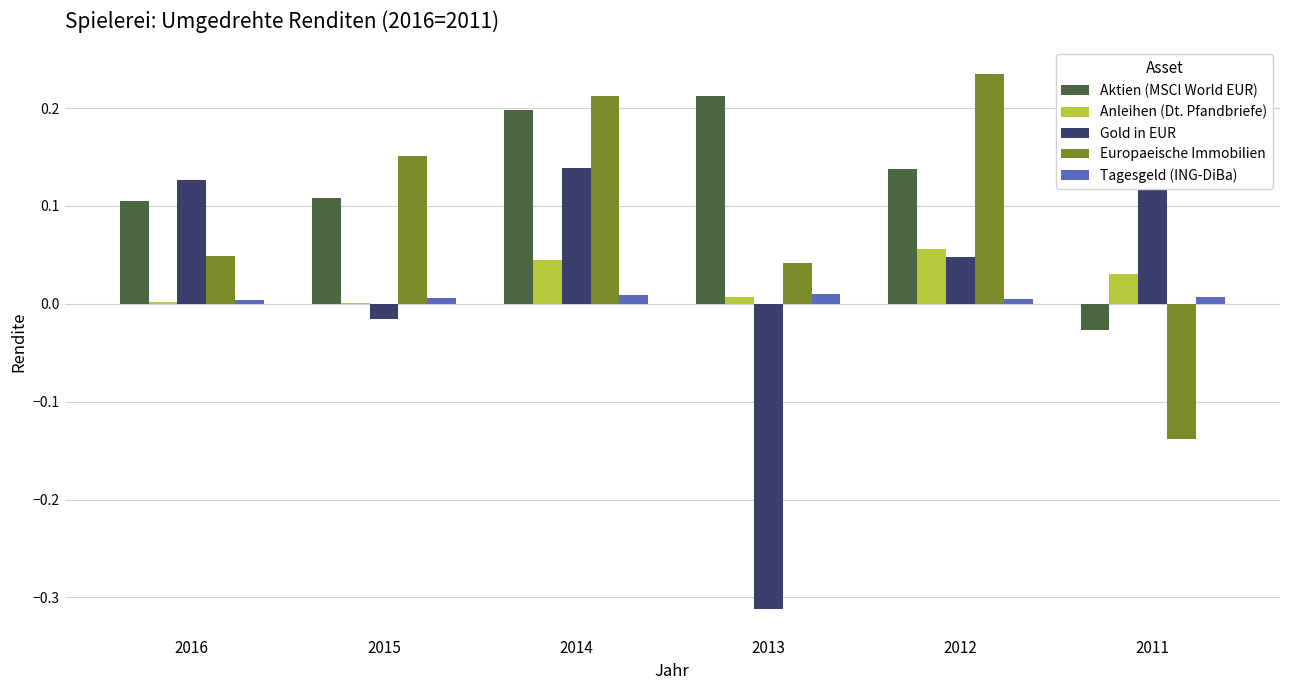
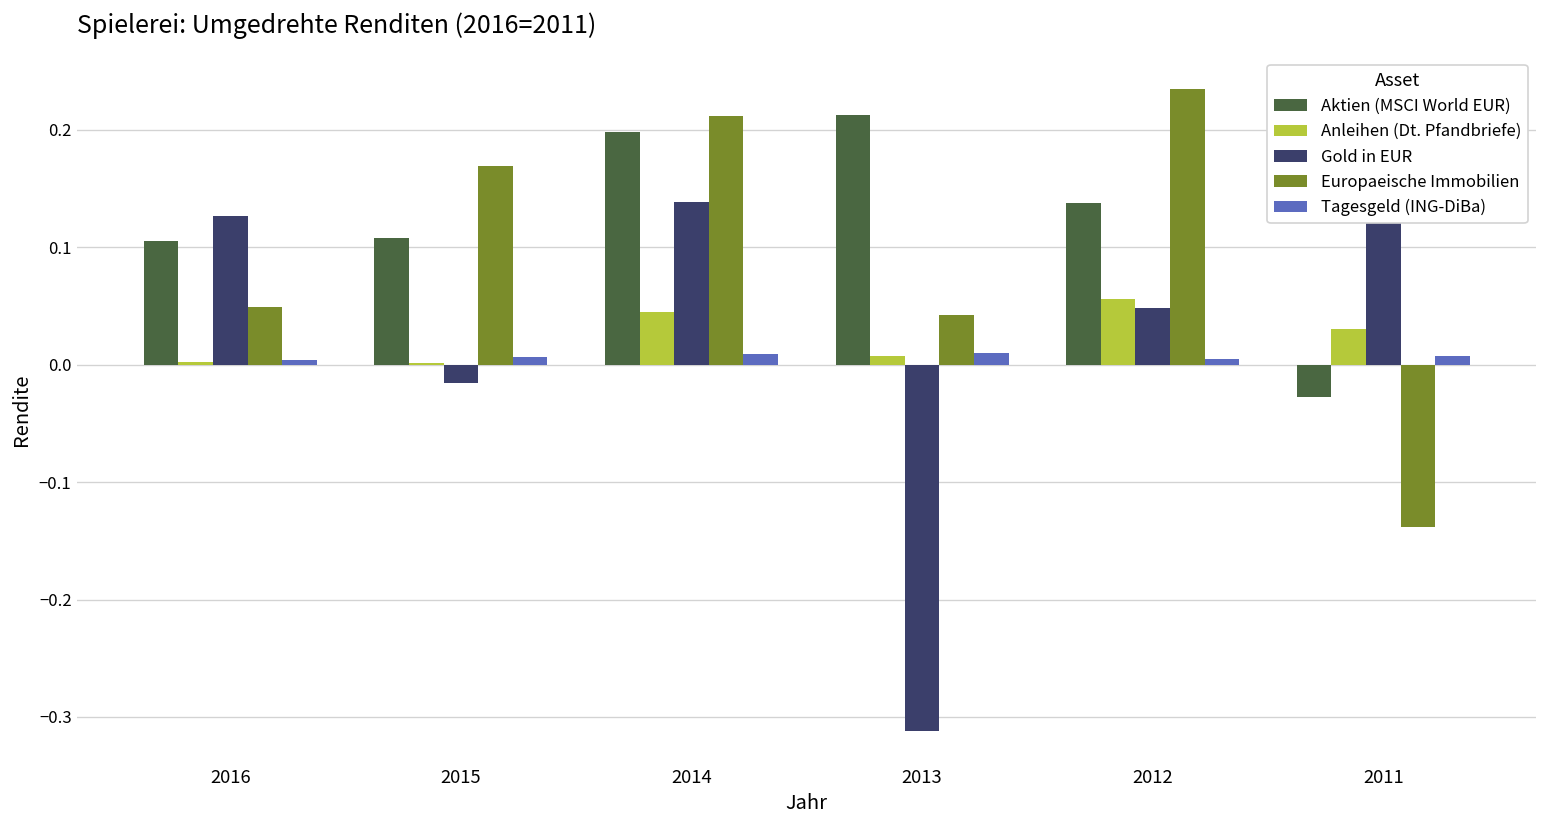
  {
    "Anleihen (Dt. Pfandbriefe)": {
      "2014": 0.05,
      "2013": 0.01,
      "2012": 0.06,
      "2011": 0.03
    },
    "Europaeische Immobilien": {
      "2016": 0.05,
-     "2015": 0.15,
+     "2015": 0.17,
      "2014": 0.21,
      "2013": 0.04,
      "2012": 0.24,
      "2011": -0.14
    },
    "Tagesgeld (ING-DiBa)": {
      "2016": 0.00,
      "2015": 0.01,
      "2014": 0.01,
      "2013": 0.01,
      "2012": 0.00,
      "2011": 0.01
    }
  }
